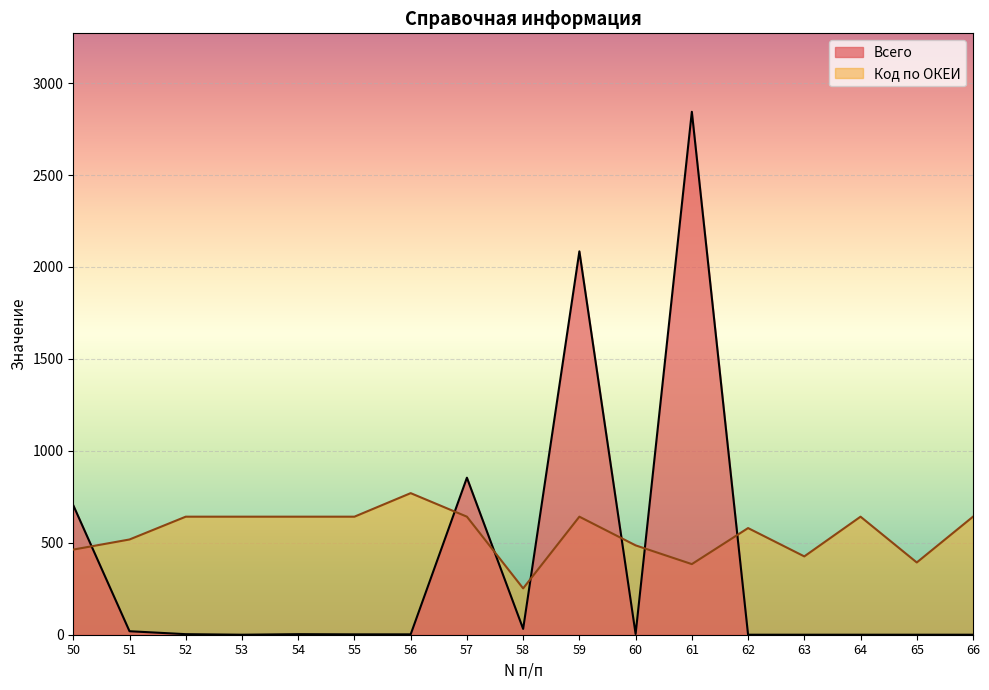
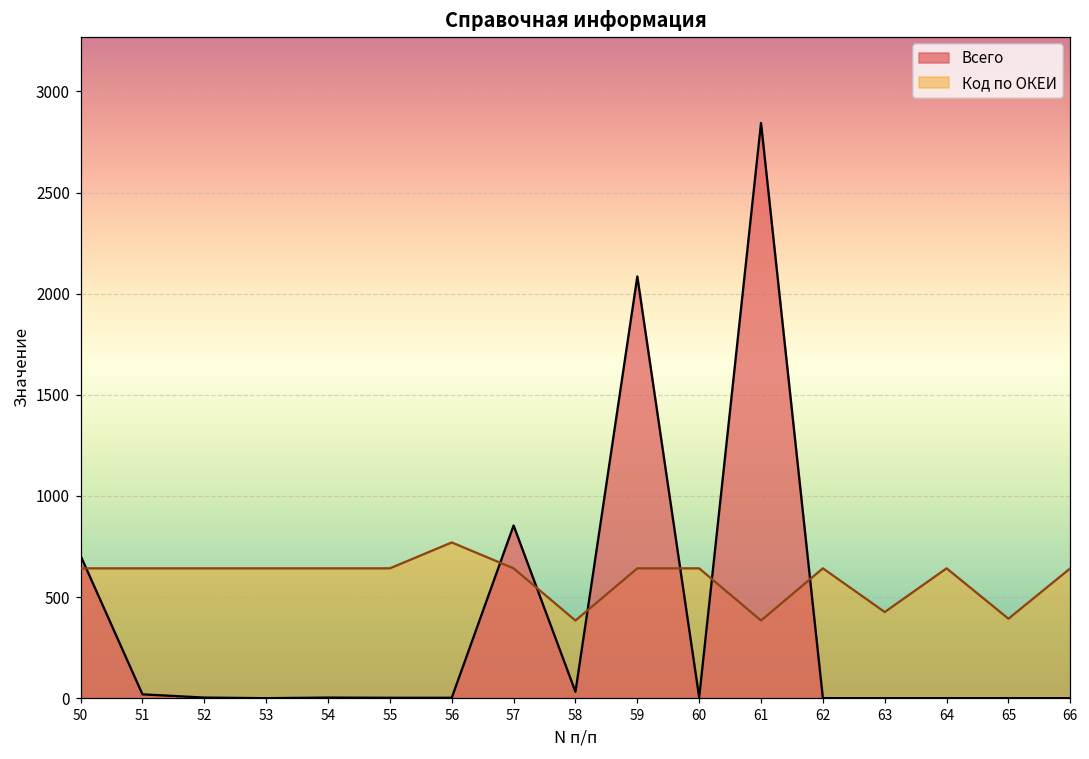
  {
    "Всего": {
      "50": 700,
      "51": 20,
      "52": 0,
      "53": 0,
      "54": 0,
      "55": 0,
      "56": 0,
      "57": 850,
      "58": 30,
      "59": 2090,
      "60": 0,
      "61": 2840,
      "62": 0,
      "63": 0,
      "64": 0,
      "65": 0,
      "66": 0
    },
    "Код по ОКЕИ": {
-     "50": 460,
-     "51": 520,
+     "50": 640,
+     "51": 640,
      "52": 640,
      "53": 640,
      "54": 640,
      "55": 640,
      "56": 770,
      "57": 640,
-     "58": 250,
+     "58": 380,
      "59": 640,
-     "60": 490,
+     "60": 640,
      "61": 380,
-     "62": 580,
+     "62": 640,
      "63": 430,
      "64": 640,
      "65": 390,
      "66": 640
    }
  }
